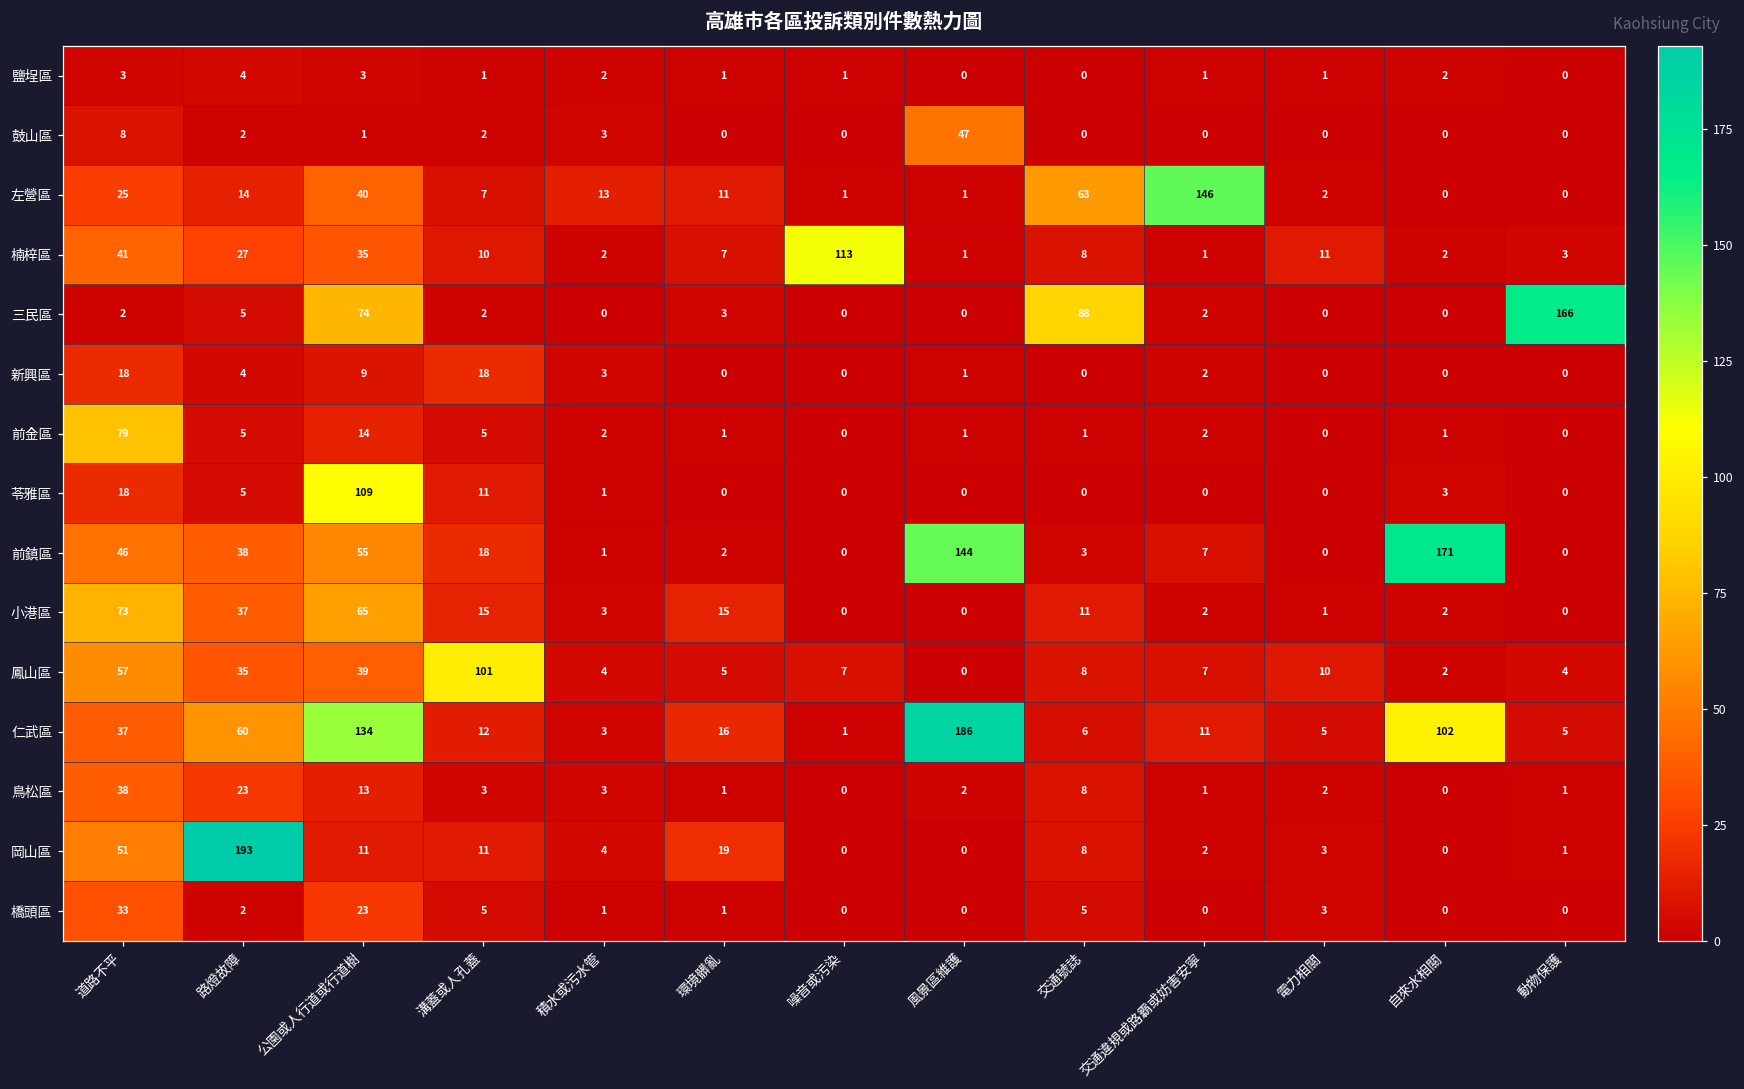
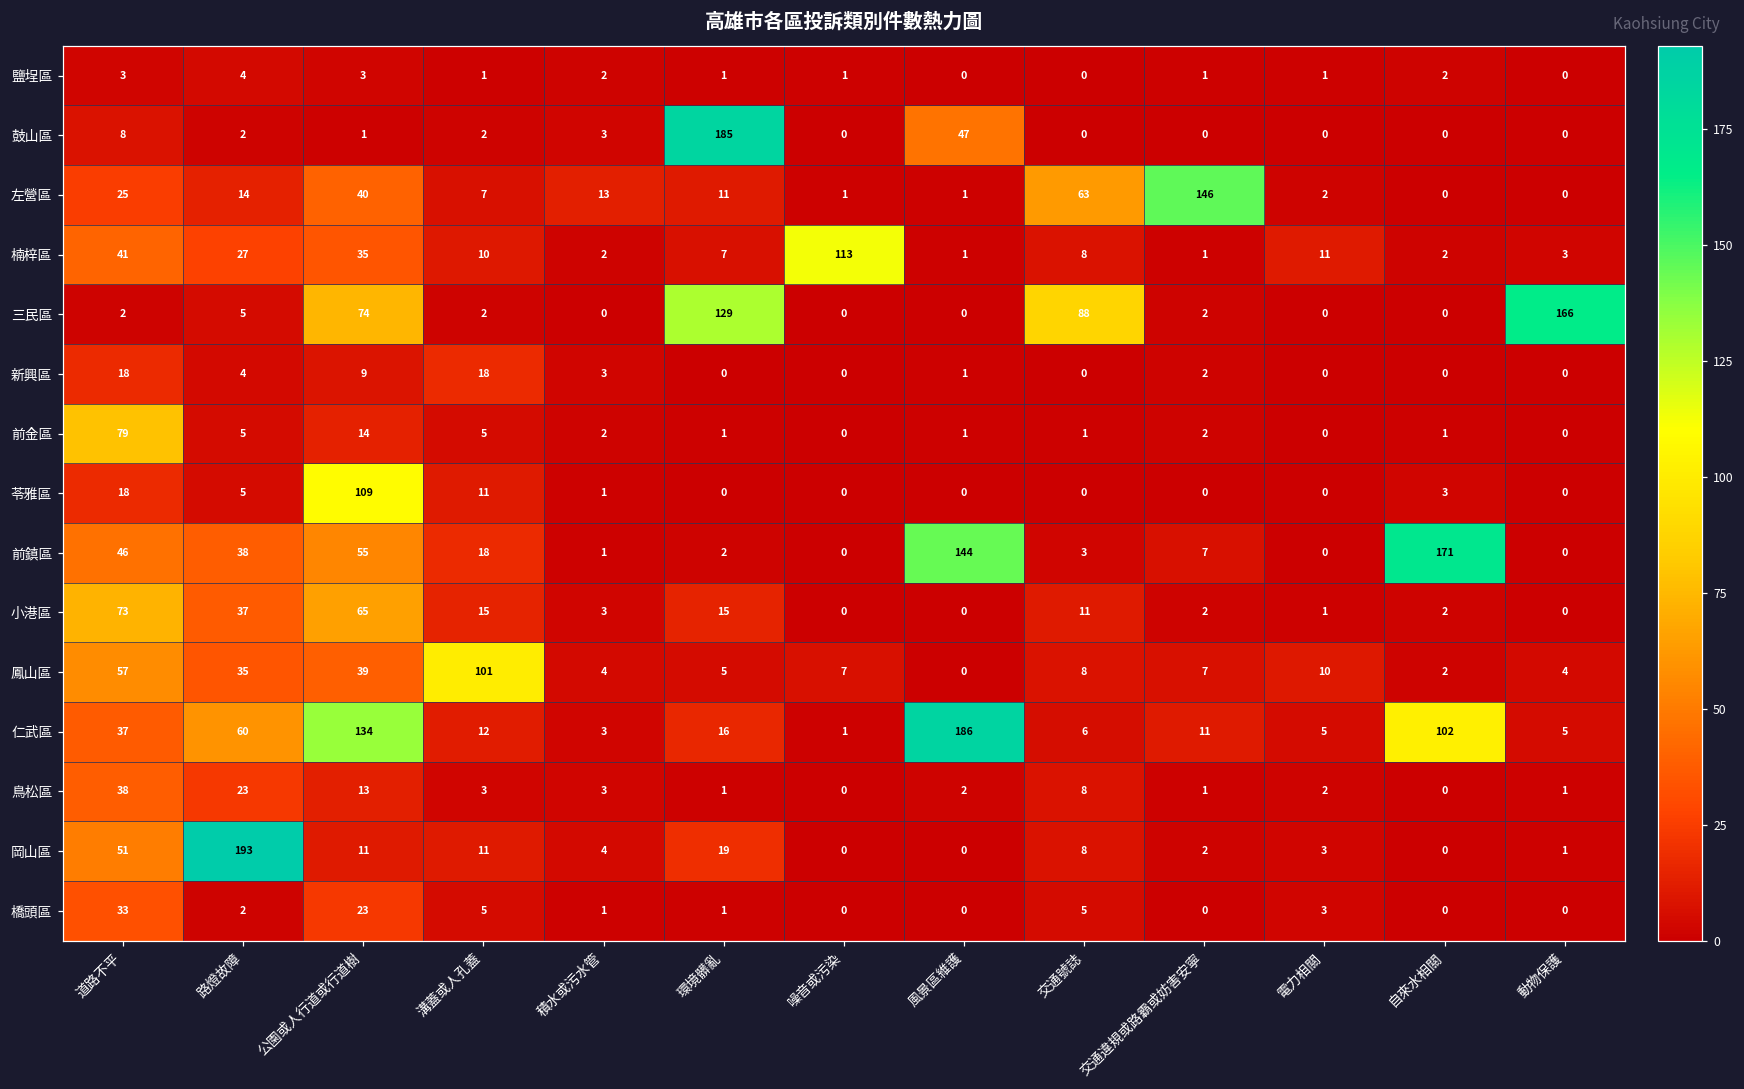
  {
    "鹽埕區": {
      "道路不平": 3,
      "路燈故障": 4,
      "公園或人行道或行道樹": 3,
      "溝蓋或人孔蓋": 1,
      "積水或污水管": 2,
      "環境髒亂": 1,
      "噪音或污染": 1,
      "風景區維護": 0,
      "交通號誌": 0,
      "交通違規或路霸或妨害安寧": 1,
      "電力相關": 1,
      "自來水相關": 2,
      "動物保護": 0
    },
    "鼓山區": {
      "道路不平": 8,
      "路燈故障": 2,
      "公園或人行道或行道樹": 1,
      "溝蓋或人孔蓋": 2,
      "積水或污水管": 3,
-     "環境髒亂": 0,
+     "環境髒亂": 185,
      "噪音或污染": 0,
      "風景區維護": 47,
      "交通號誌": 0,
      "交通違規或路霸或妨害安寧": 0,
      "電力相關": 0,
      "自來水相關": 0,
      "動物保護": 0
    },
    "左營區": {
      "道路不平": 25,
      "路燈故障": 14,
      "公園或人行道或行道樹": 40,
      "溝蓋或人孔蓋": 7,
      "積水或污水管": 13,
      "環境髒亂": 11,
      "噪音或污染": 1,
      "風景區維護": 1,
      "交通號誌": 63,
      "交通違規或路霸或妨害安寧": 146,
      "電力相關": 2,
      "自來水相關": 0,
      "動物保護": 0
    },
    "楠梓區": {
      "道路不平": 41,
      "路燈故障": 27,
      "公園或人行道或行道樹": 35,
      "溝蓋或人孔蓋": 10,
      "積水或污水管": 2,
      "環境髒亂": 7,
      "噪音或污染": 113,
      "風景區維護": 1,
      "交通號誌": 8,
      "交通違規或路霸或妨害安寧": 1,
      "電力相關": 11,
      "自來水相關": 2,
      "動物保護": 3
    },
    "三民區": {
      "道路不平": 2,
      "路燈故障": 5,
      "公園或人行道或行道樹": 74,
      "溝蓋或人孔蓋": 2,
      "積水或污水管": 0,
-     "環境髒亂": 3,
+     "環境髒亂": 129,
      "噪音或污染": 0,
      "風景區維護": 0,
      "交通號誌": 88,
      "交通違規或路霸或妨害安寧": 2,
      "電力相關": 0,
      "自來水相關": 0,
      "動物保護": 166
    },
    "新興區": {
      "道路不平": 18,
      "路燈故障": 4,
      "公園或人行道或行道樹": 9,
      "溝蓋或人孔蓋": 18,
      "積水或污水管": 3,
      "環境髒亂": 0,
      "噪音或污染": 0,
      "風景區維護": 1,
      "交通號誌": 0,
      "交通違規或路霸或妨害安寧": 2,
      "電力相關": 0,
      "自來水相關": 0,
      "動物保護": 0
    },
    "前金區": {
      "道路不平": 79,
      "路燈故障": 5,
      "公園或人行道或行道樹": 14,
      "溝蓋或人孔蓋": 5,
      "積水或污水管": 2,
      "環境髒亂": 1,
      "噪音或污染": 0,
      "風景區維護": 1,
      "交通號誌": 1,
      "交通違規或路霸或妨害安寧": 2,
      "電力相關": 0,
      "自來水相關": 1,
      "動物保護": 0
    },
    "苓雅區": {
      "道路不平": 18,
      "路燈故障": 5,
      "公園或人行道或行道樹": 109,
      "溝蓋或人孔蓋": 11,
      "積水或污水管": 1,
      "環境髒亂": 0,
      "噪音或污染": 0,
      "風景區維護": 0,
      "交通號誌": 0,
      "交通違規或路霸或妨害安寧": 0,
      "電力相關": 0,
      "自來水相關": 3,
      "動物保護": 0
    },
    "前鎮區": {
      "道路不平": 46,
      "路燈故障": 38,
      "公園或人行道或行道樹": 55,
      "溝蓋或人孔蓋": 18,
      "積水或污水管": 1,
      "環境髒亂": 2,
      "噪音或污染": 0,
      "風景區維護": 144,
      "交通號誌": 3,
      "交通違規或路霸或妨害安寧": 7,
      "電力相關": 0,
      "自來水相關": 171,
      "動物保護": 0
    },
    "小港區": {
      "道路不平": 73,
      "路燈故障": 37,
      "公園或人行道或行道樹": 65,
      "溝蓋或人孔蓋": 15,
      "積水或污水管": 3,
      "環境髒亂": 15,
      "噪音或污染": 0,
      "風景區維護": 0,
      "交通號誌": 11,
      "交通違規或路霸或妨害安寧": 2,
      "電力相關": 1,
      "自來水相關": 2,
      "動物保護": 0
    },
    "鳳山區": {
      "道路不平": 57,
      "路燈故障": 35,
      "公園或人行道或行道樹": 39,
      "溝蓋或人孔蓋": 101,
      "積水或污水管": 4,
      "環境髒亂": 5,
      "噪音或污染": 7,
      "風景區維護": 0,
      "交通號誌": 8,
      "交通違規或路霸或妨害安寧": 7,
      "電力相關": 10,
      "自來水相關": 2,
      "動物保護": 4
    },
    "仁武區": {
      "道路不平": 37,
      "路燈故障": 60,
      "公園或人行道或行道樹": 134,
      "溝蓋或人孔蓋": 12,
      "積水或污水管": 3,
      "環境髒亂": 16,
      "噪音或污染": 1,
      "風景區維護": 186,
      "交通號誌": 6,
      "交通違規或路霸或妨害安寧": 11,
      "電力相關": 5,
      "自來水相關": 102,
      "動物保護": 5
    },
    "鳥松區": {
      "道路不平": 38,
      "路燈故障": 23,
      "公園或人行道或行道樹": 13,
      "溝蓋或人孔蓋": 3,
      "積水或污水管": 3,
      "環境髒亂": 1,
      "噪音或污染": 0,
      "風景區維護": 2,
      "交通號誌": 8,
      "交通違規或路霸或妨害安寧": 1,
      "電力相關": 2,
      "自來水相關": 0,
      "動物保護": 1
    },
    "岡山區": {
      "道路不平": 51,
      "路燈故障": 193,
      "公園或人行道或行道樹": 11,
      "溝蓋或人孔蓋": 11,
      "積水或污水管": 4,
      "環境髒亂": 19,
      "噪音或污染": 0,
      "風景區維護": 0,
      "交通號誌": 8,
      "交通違規或路霸或妨害安寧": 2,
      "電力相關": 3,
      "自來水相關": 0,
      "動物保護": 1
    },
    "橋頭區": {
      "道路不平": 33,
      "路燈故障": 2,
      "公園或人行道或行道樹": 23,
      "溝蓋或人孔蓋": 5,
      "積水或污水管": 1,
      "環境髒亂": 1,
      "噪音或污染": 0,
      "風景區維護": 0,
      "交通號誌": 5,
      "交通違規或路霸或妨害安寧": 0,
      "電力相關": 3,
      "自來水相關": 0,
      "動物保護": 0
    }
  }
